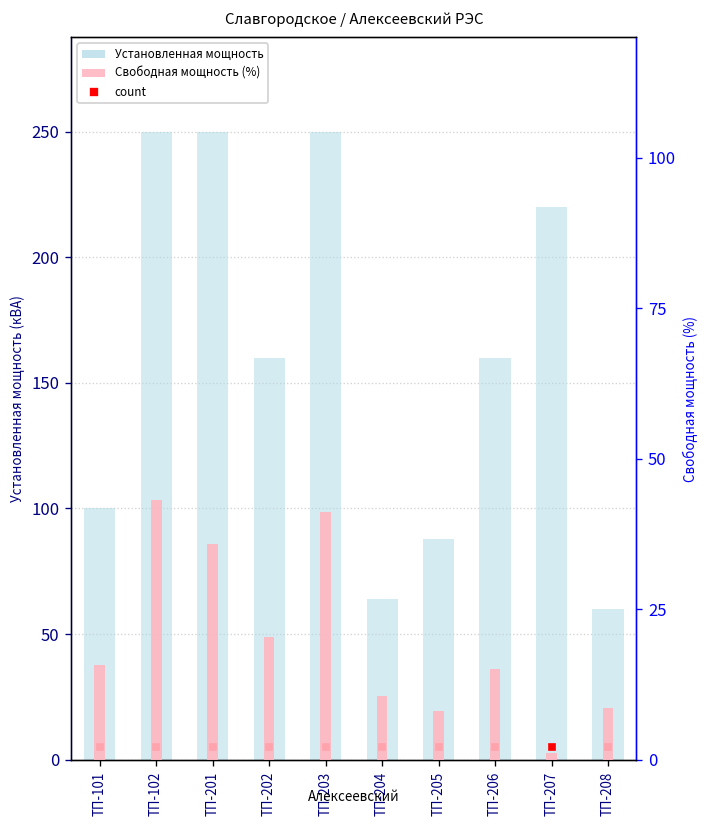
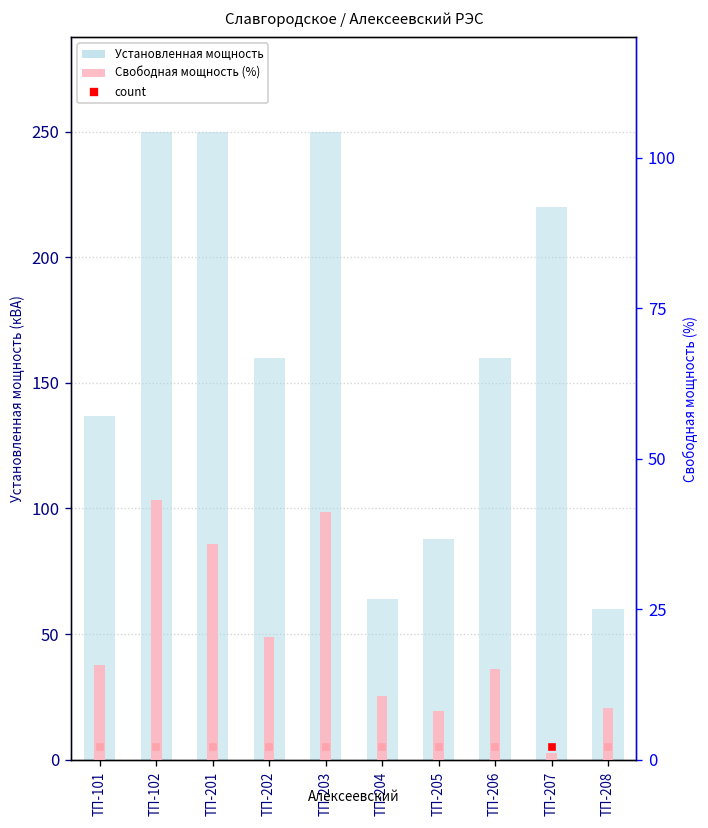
  {
    "Установленная мощность": {
-     "ТП-101": 100,
+     "ТП-101": 137,
      "ТП-102": 250,
      "ТП-201": 250,
      "ТП-202": 160,
      "ТП-203": 250,
      "ТП-204": 64,
      "ТП-205": 88,
      "ТП-206": 160,
      "ТП-207": 220,
      "ТП-208": 60
    }
  }
